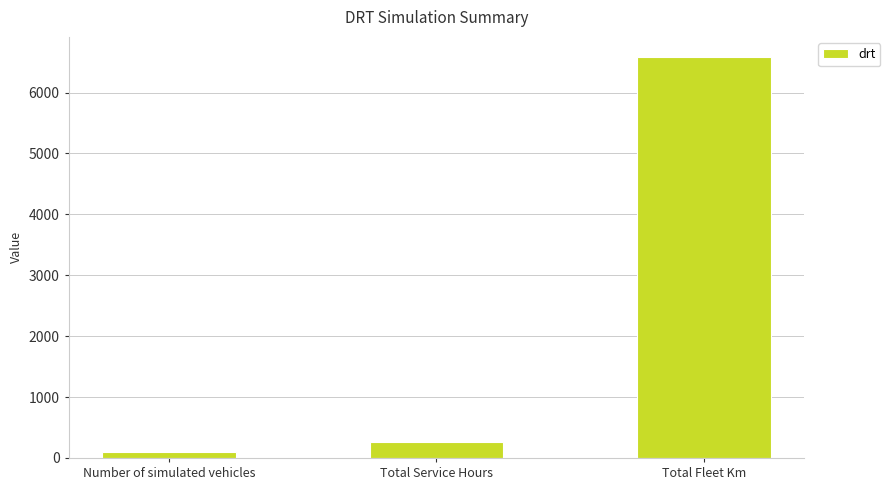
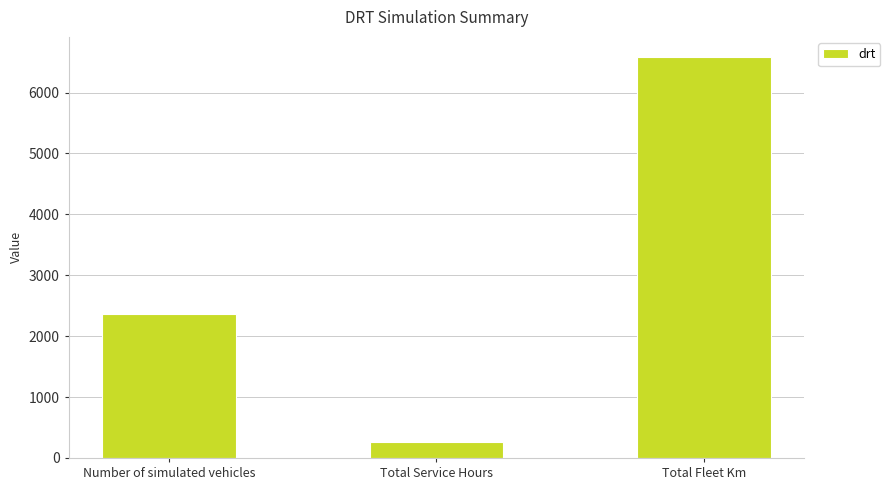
  {
-   "Number of simulated vehicles": 100,
+   "Number of simulated vehicles": 2400,
    "Total Service Hours": 300,
    "Total Fleet Km": 6600
  }
